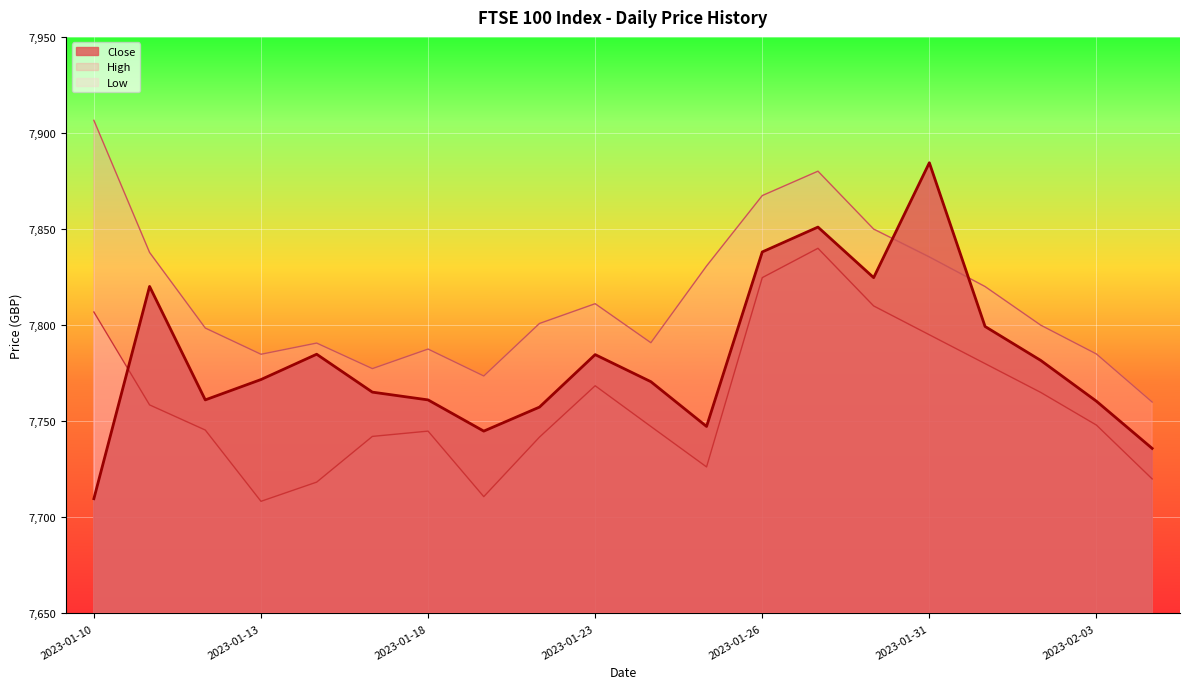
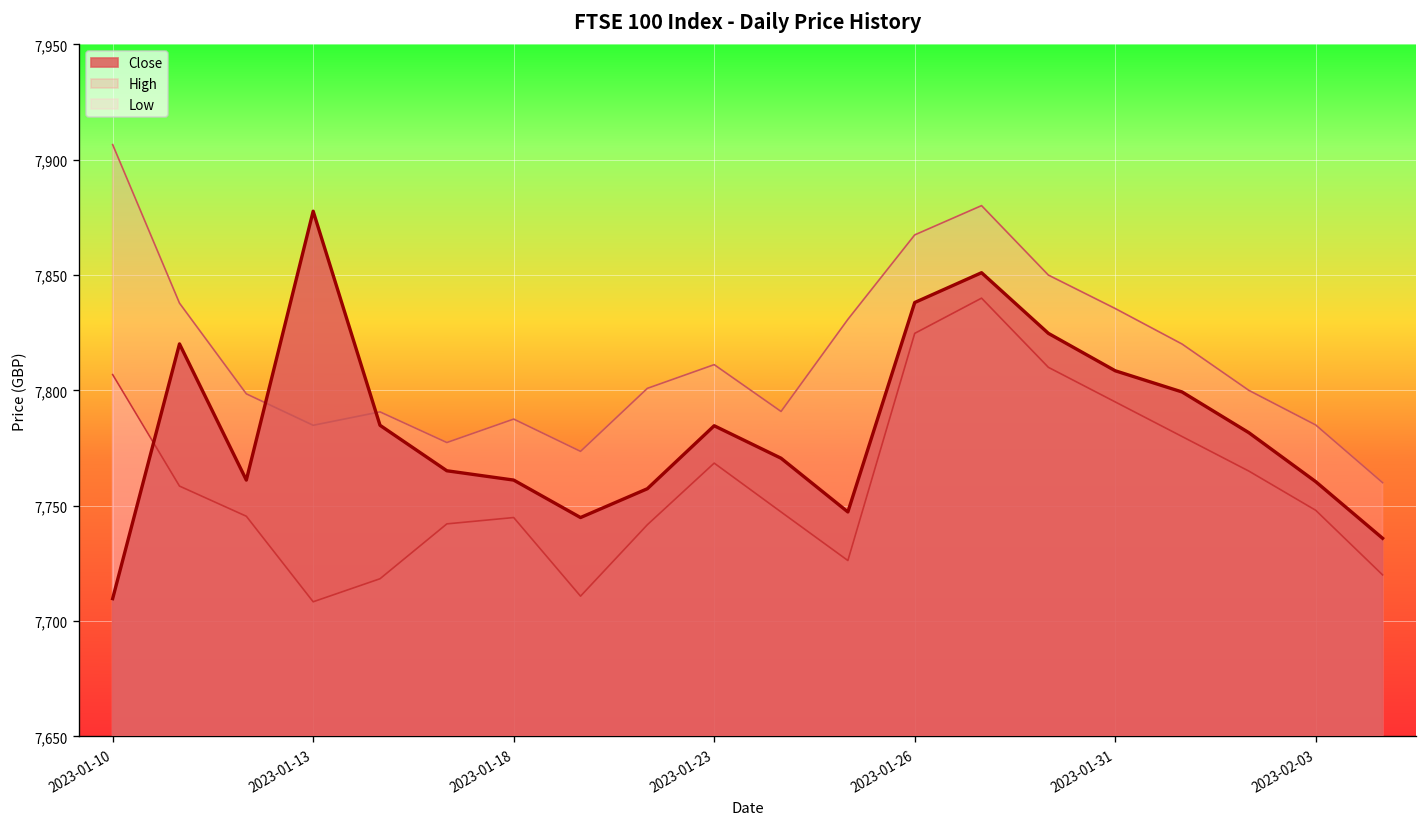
  {
    "Close": {
      "2023-01-10": "7,710",
-     "2023-01-13": "7,772",
+     "2023-01-13": "7,878",
      "2023-01-18": "7,761",
      "2023-01-23": "7,785",
      "2023-01-26": "7,838",
-     "2023-01-31": "7,885",
+     "2023-01-31": "7,809",
      "2023-02-03": "7,760"
    }
  }
